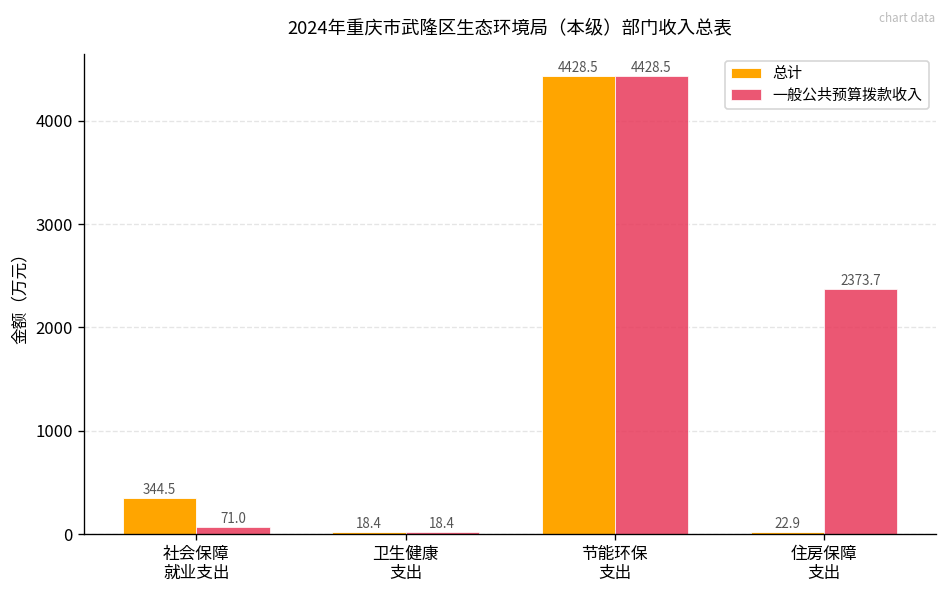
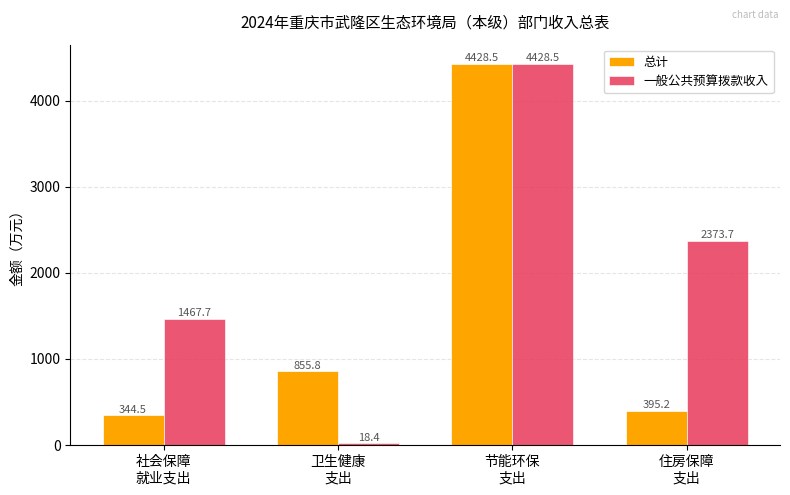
  {
    "总计": {
      "社会保障 就业支出": 344.5,
-     "卫生健康 支出": 18.4,
+     "卫生健康 支出": 855.8,
      "节能环保 支出": 4428.5,
-     "住房保障 支出": 22.9
+     "住房保障 支出": 395.2
    },
    "一般公共预算拨款收入": {
-     "社会保障 就业支出": 71.0,
+     "社会保障 就业支出": 1467.7,
      "卫生健康 支出": 18.4,
      "节能环保 支出": 4428.5,
      "住房保障 支出": 2373.7
    }
  }
